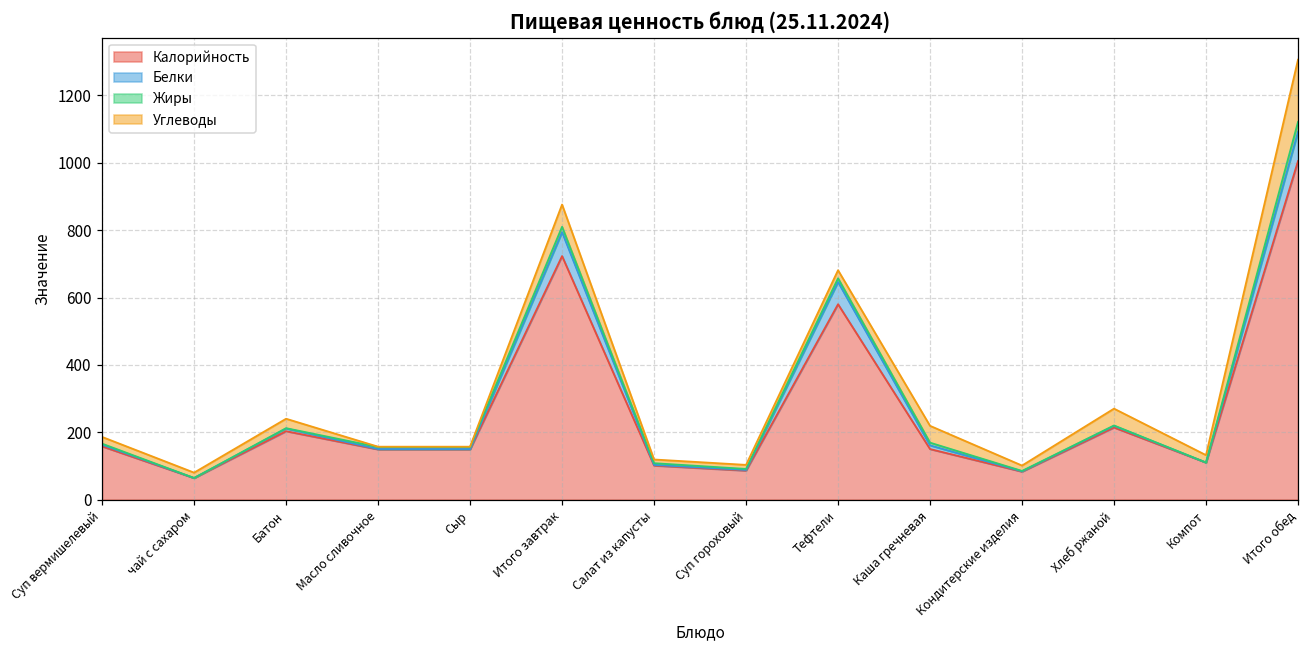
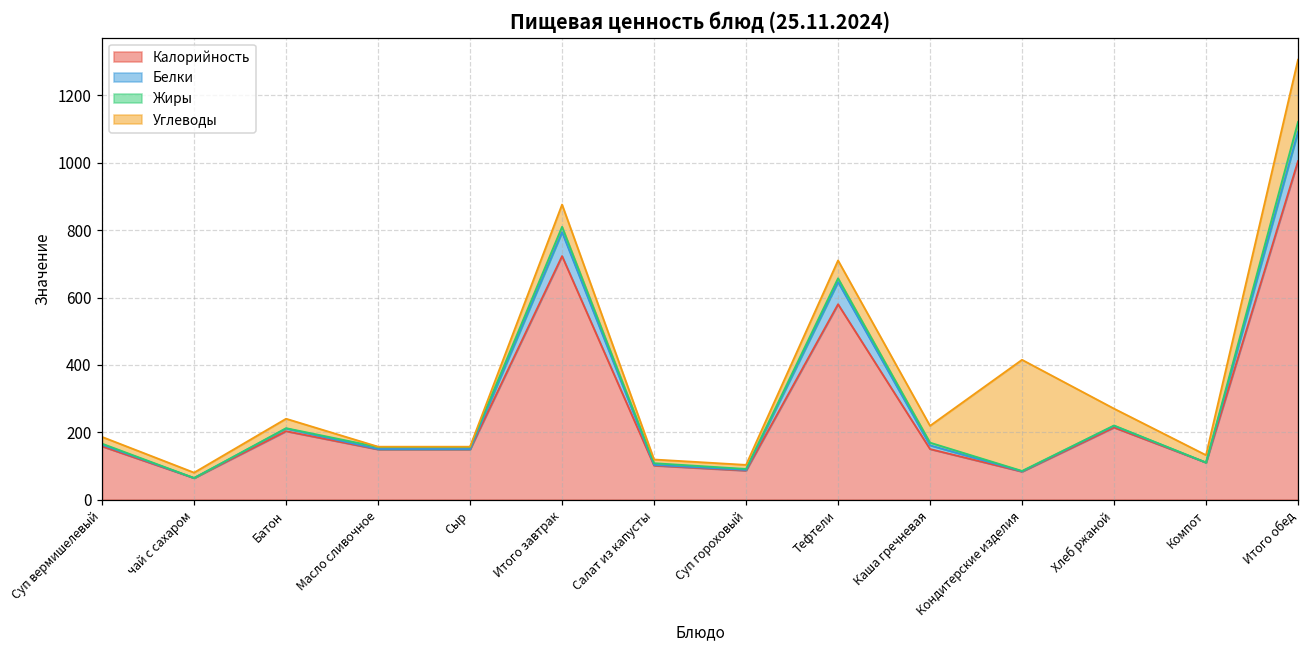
  {
    "Калорийность": {
      "Итого завтрак": 720,
      "Тефтели": 580,
      "Каша гречневая": 150,
      "Итого обед": 1010
    },
    "Белки": {
      "Итого завтрак": 70,
      "Тефтели": 70,
      "Итого обед": 90
    },
    "Жиры": {
      "Итого завтрак": 20,
      "Тефтели": 10,
      "Итого обед": 30
    },
    "Углеводы": {
      "Суп вермишелевый": 20,
      "чай с сахаром": 20,
      "Батон": 30,
      "Итого завтрак": 70,
      "Салат из капусты": 10,
      "Суп гороховый": 10,
-     "Тефтели": 20,
+     "Тефтели": 50,
      "Каша гречневая": 50,
-     "Кондитерские изделия": 20,
+     "Кондитерские изделия": 330,
      "Хлеб ржаной": 50,
      "Компот": 20,
      "Итого обед": 190
    }
  }
